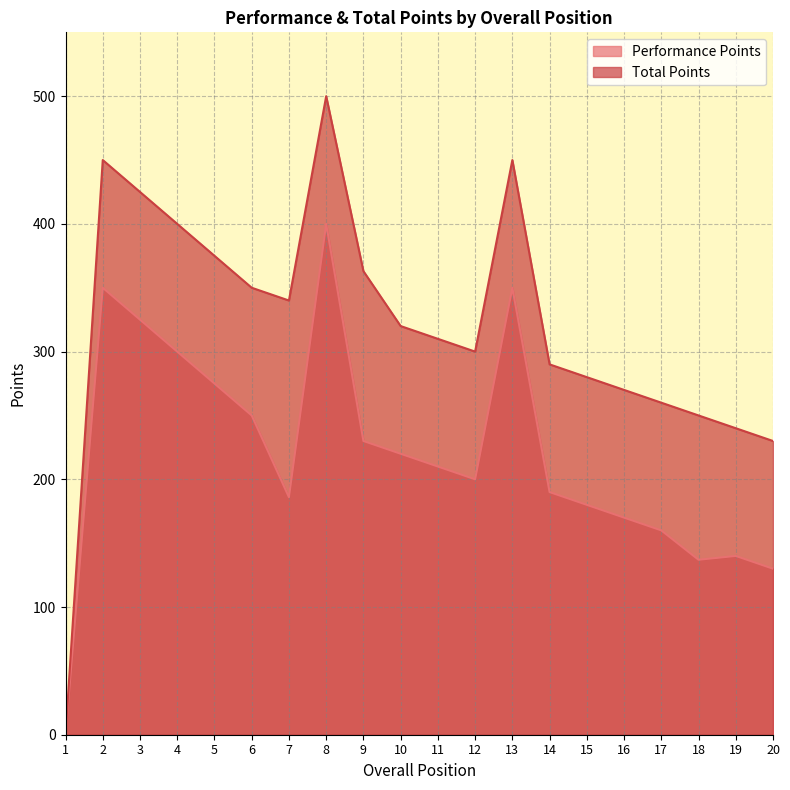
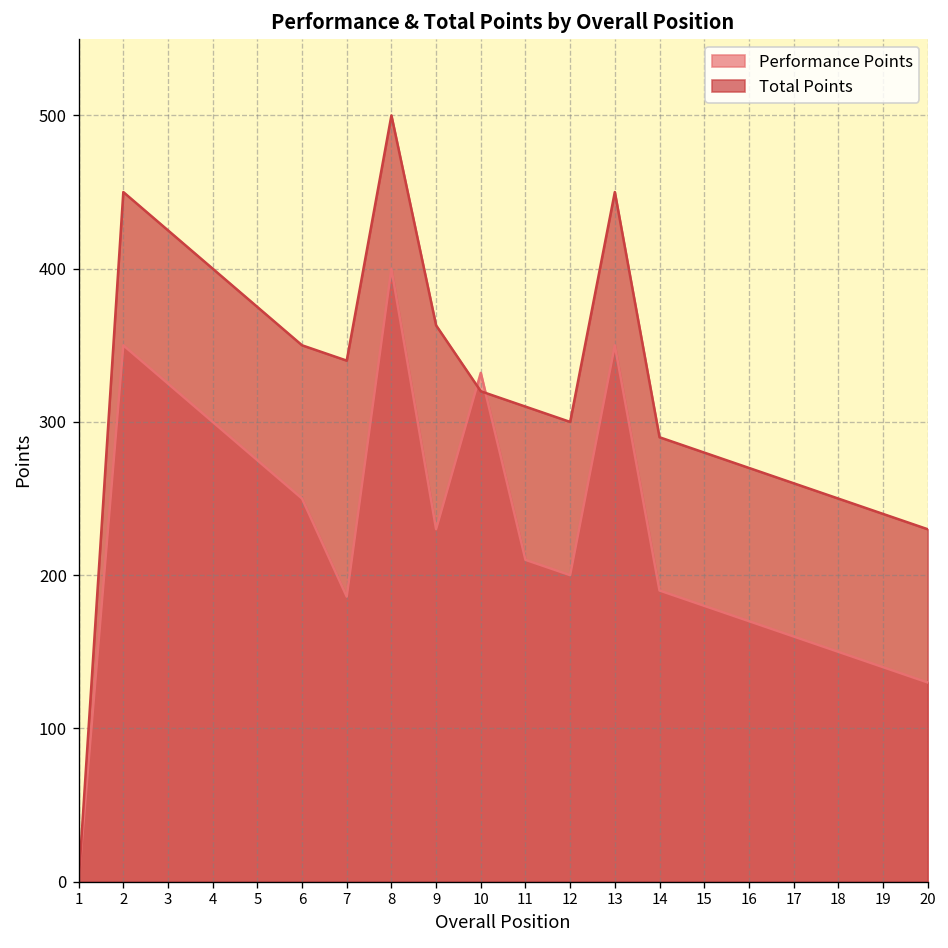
  {
    "Performance Points": {
      "2": 350,
      "3": 325,
      "4": 300,
      "5": 275,
      "6": 250,
      "7": 186,
      "8": 400,
      "9": 230,
-     "10": 220,
+     "10": 332,
      "11": 210,
      "12": 200,
      "13": 350,
      "14": 190,
      "15": 180,
      "16": 170,
      "17": 160,
-     "18": 137,
+     "18": 150,
      "19": 140,
      "20": 130
    },
    "Total Points": {
      "2": 450,
      "3": 425,
      "4": 400,
      "5": 375,
      "6": 350,
      "7": 340,
      "8": 500,
      "9": 363,
      "10": 320,
      "11": 310,
      "12": 300,
      "13": 450,
      "14": 290,
      "15": 280,
      "16": 270,
      "17": 260,
      "18": 250,
      "19": 240,
      "20": 230
    }
  }
